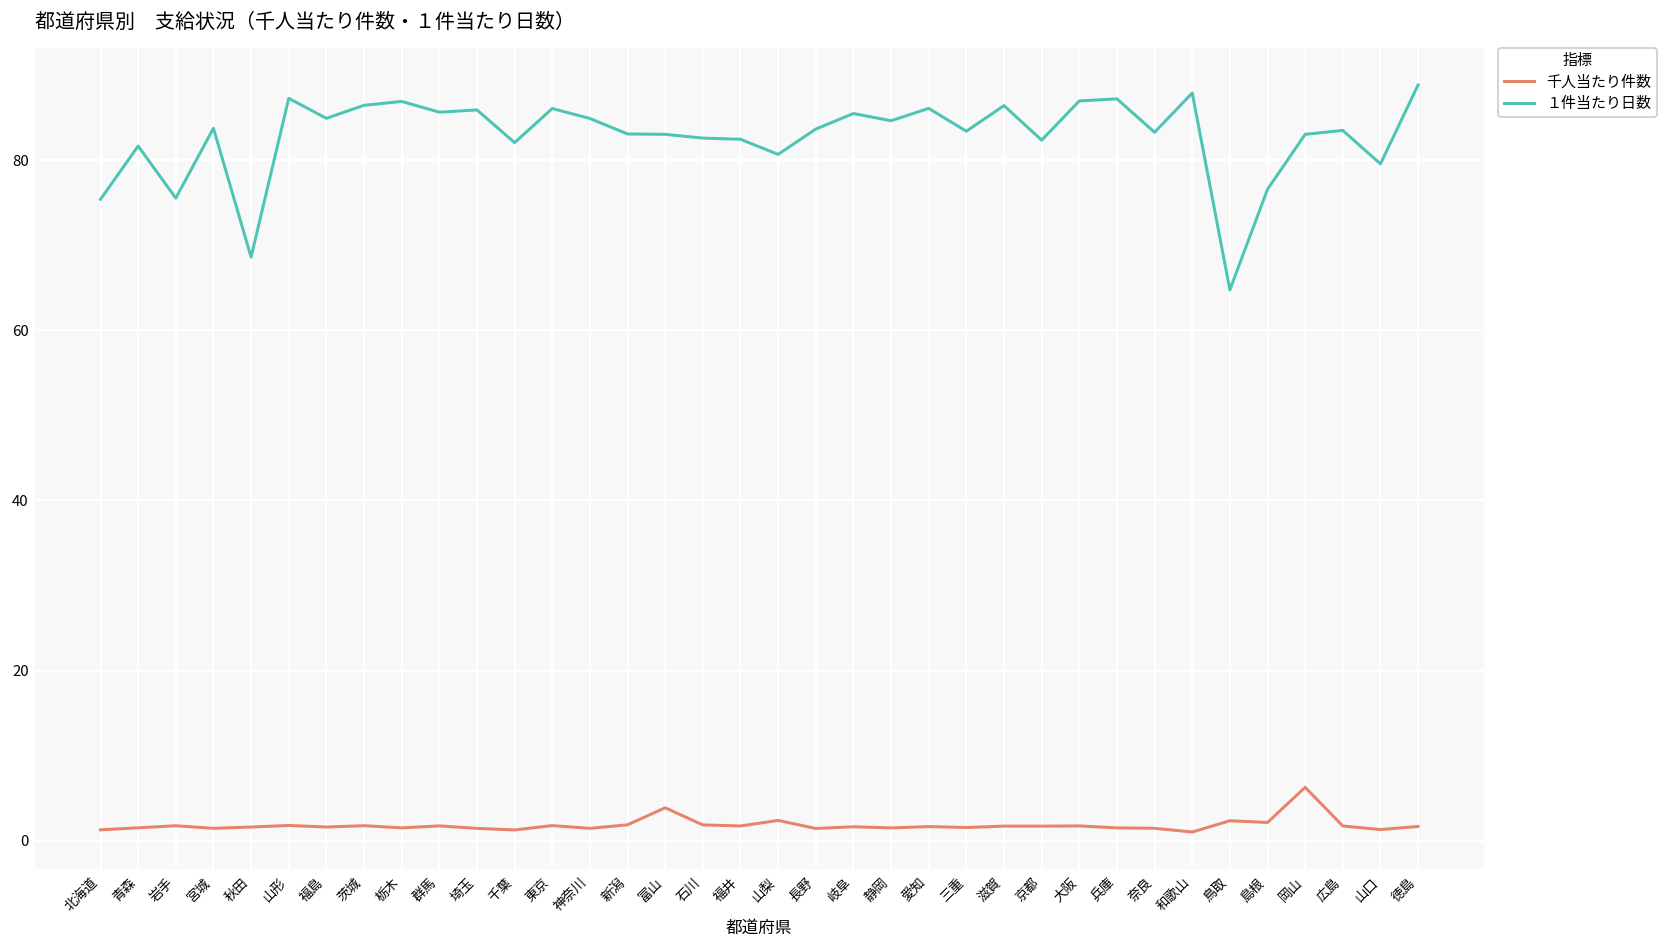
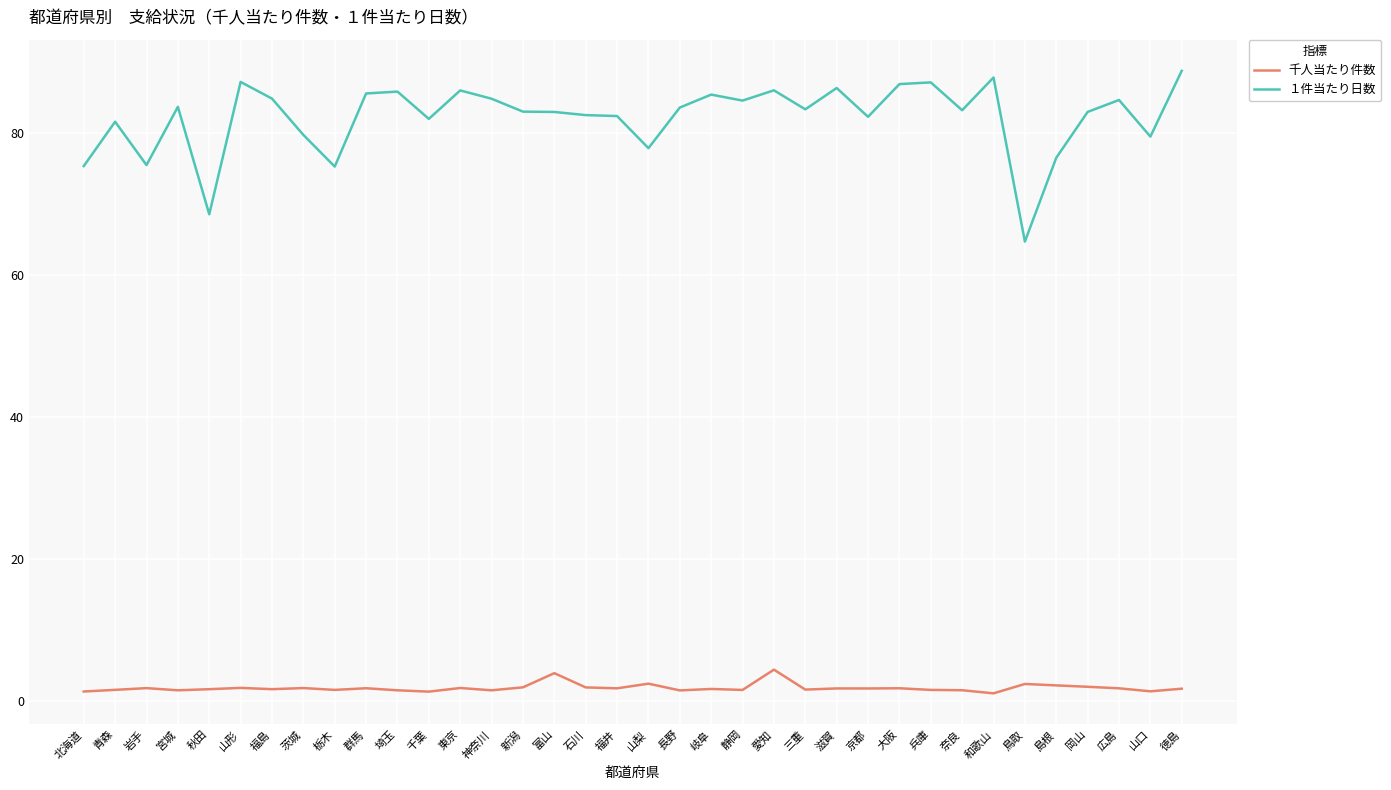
  {
    "千人当たり件数": {
      "北海道": 1,
      "青森": 2,
      "岩手": 2,
      "宮城": 1,
      "秋田": 2,
      "山形": 2,
      "福島": 2,
      "茨城": 2,
      "栃木": 2,
      "群馬": 2,
      "埼玉": 1,
      "千葉": 1,
      "東京": 2,
      "神奈川": 1,
      "新潟": 2,
      "富山": 4,
      "石川": 2,
      "福井": 2,
      "山梨": 2,
      "長野": 1,
      "岐阜": 2,
      "静岡": 2,
-     "愛知": 2,
+     "愛知": 4,
      "三重": 2,
      "滋賀": 2,
      "京都": 2,
      "大阪": 2,
      "兵庫": 2,
      "奈良": 1,
      "和歌山": 1,
      "鳥取": 2,
      "島根": 2,
-     "岡山": 6,
+     "岡山": 2,
      "広島": 2,
      "山口": 1,
      "徳島": 2
    },
    "１件当たり日数": {
      "北海道": 75,
      "青森": 82,
      "岩手": 76,
      "宮城": 84,
      "秋田": 69,
      "山形": 87,
      "福島": 85,
-     "茨城": 86,
-     "栃木": 87,
+     "茨城": 80,
+     "栃木": 75,
      "群馬": 86,
      "埼玉": 86,
      "千葉": 82,
      "東京": 86,
      "神奈川": 85,
      "新潟": 83,
      "富山": 83,
      "石川": 83,
      "福井": 82,
-     "山梨": 81,
+     "山梨": 78,
      "長野": 84,
      "岐阜": 85,
      "静岡": 85,
      "愛知": 86,
      "三重": 83,
      "滋賀": 86,
      "京都": 82,
      "大阪": 87,
      "兵庫": 87,
      "奈良": 83,
      "和歌山": 88,
      "鳥取": 65,
      "島根": 77,
      "岡山": 83,
-     "広島": 83,
+     "広島": 85,
      "山口": 80,
      "徳島": 89
    }
  }
